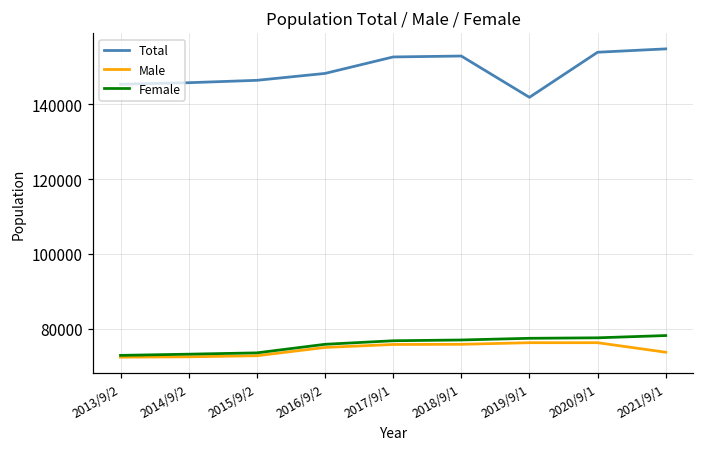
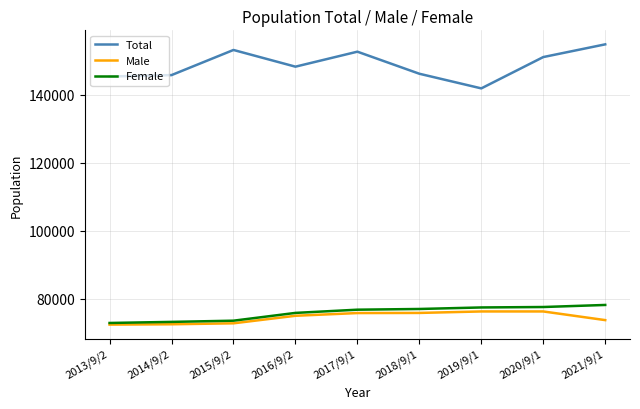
  {
    "Total": {
      "2014/9/2": 146000,
-     "2015/9/2": 146000,
+     "2015/9/2": 153000,
      "2016/9/2": 148000,
      "2017/9/1": 153000,
-     "2018/9/1": 153000,
+     "2018/9/1": 146000,
      "2019/9/1": 142000,
-     "2020/9/1": 154000,
+     "2020/9/1": 151000,
      "2021/9/1": 155000
    },
    "Male": {
      "2015/9/2": 73000,
      "2016/9/2": 75000,
      "2017/9/1": 76000,
      "2018/9/1": 76000,
      "2019/9/1": 76000,
      "2020/9/1": 76000,
      "2021/9/1": 74000
    },
    "Female": {
      "2015/9/2": 74000,
      "2016/9/2": 76000,
      "2017/9/1": 77000,
      "2018/9/1": 77000,
      "2019/9/1": 77000,
      "2020/9/1": 78000,
      "2021/9/1": 78000
    }
  }
